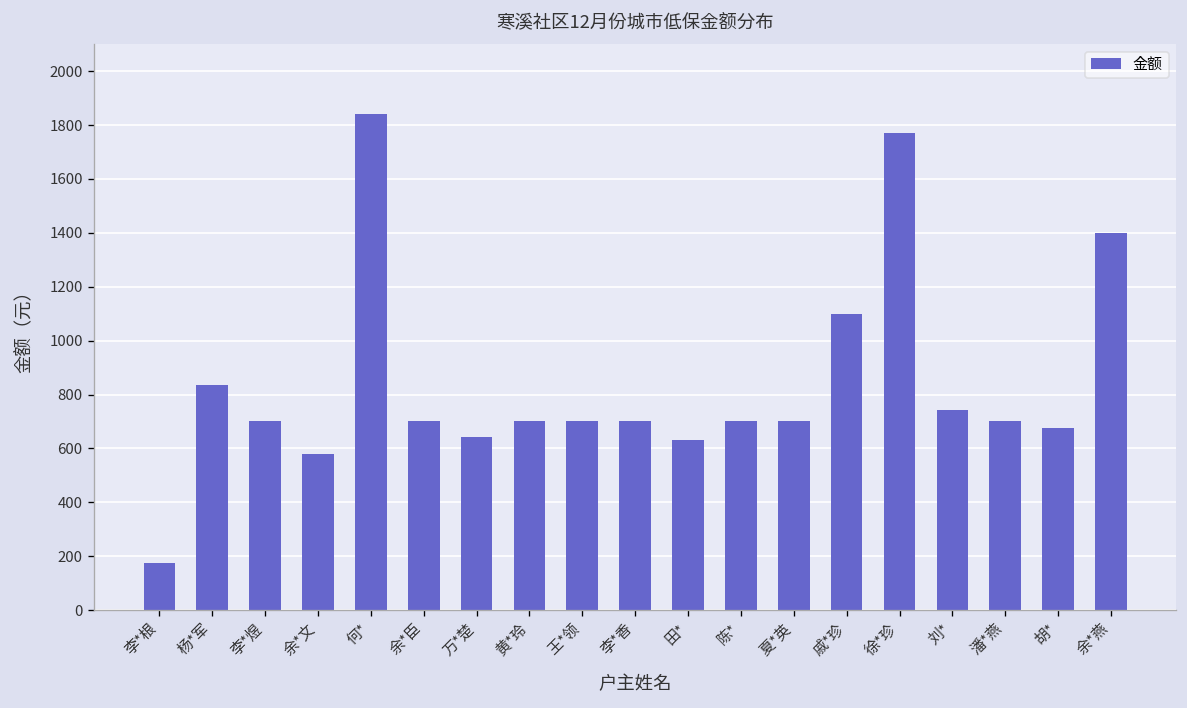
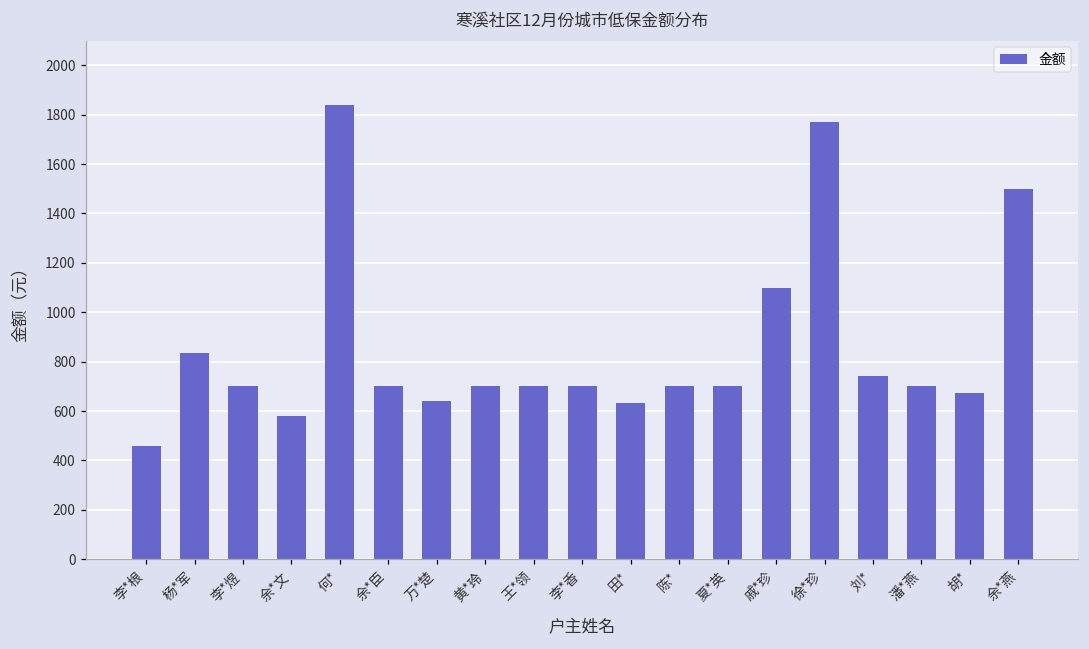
  {
-   "李*根": 170,
+   "李*根": 460,
    "杨*军": 830,
    "李*煜": 700,
    "余*文": 580,
    "何*": 1840,
    "余*臣": 700,
    "万*楚": 640,
    "黄*玲": 700,
    "王*领": 700,
    "李*香": 700,
    "田*": 630,
    "陈*": 700,
    "夏*英": 700,
    "戚*珍": 1100,
    "徐*珍": 1770,
    "刘*": 740,
    "潘*燕": 700,
    "胡*": 670,
-   "余*燕": 1400
+   "余*燕": 1500
  }
